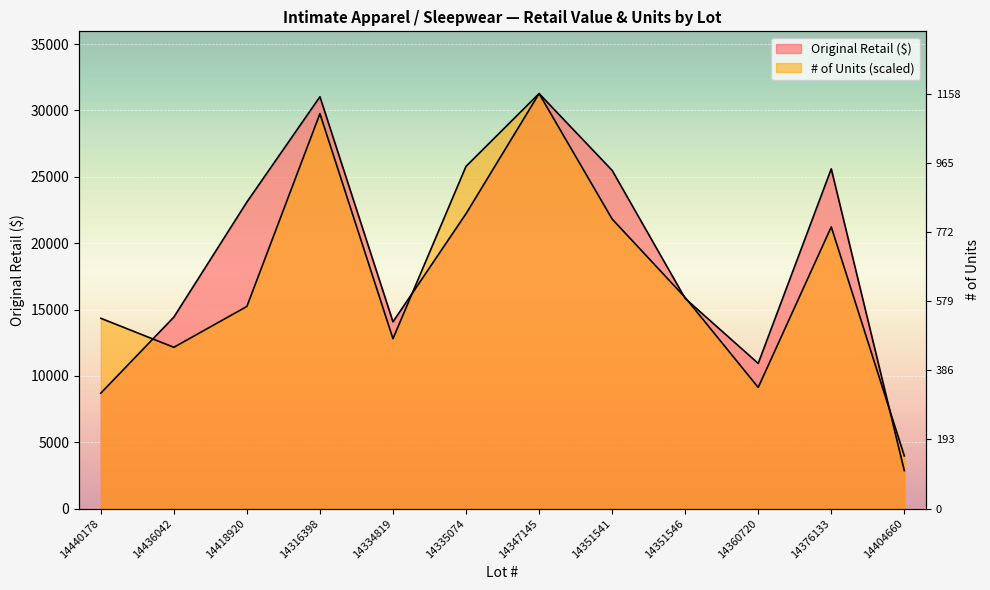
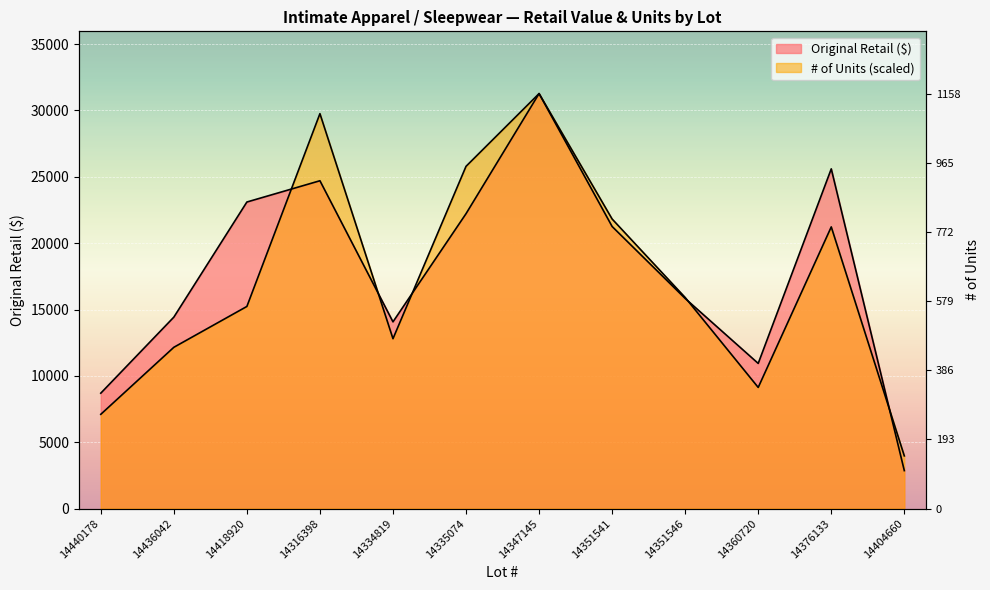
  {
    "Original Retail ($)": {
      "14440178": 8700,
      "14436042": 14400,
      "14418920": 23100,
-     "14316398": 31000,
+     "14316398": 24700,
      "14334819": 14100,
      "14335074": 22200,
-     "14351541": 25500,
+     "14351541": 21300,
      "14360720": 10900,
      "14376133": 25600,
      "14404660": 2900
    },
    "# of Units (scaled)": {
-     "14440178": 14300,
+     "14440178": 7100,
      "14436042": 12200,
      "14418920": 15200,
      "14316398": 29800,
      "14334819": 12800,
      "14335074": 25800,
      "14351541": 21800,
      "14360720": 9100,
      "14376133": 21200,
      "14404660": 4000
    }
  }
